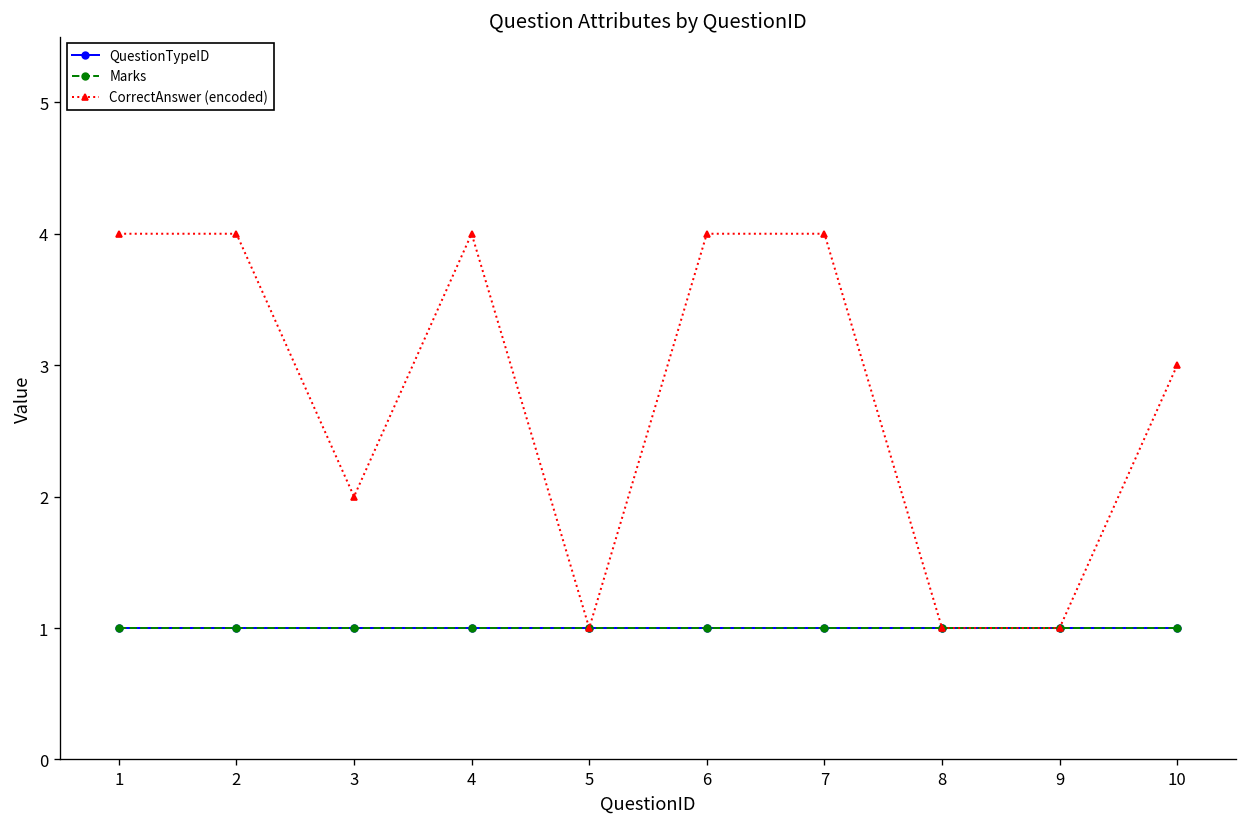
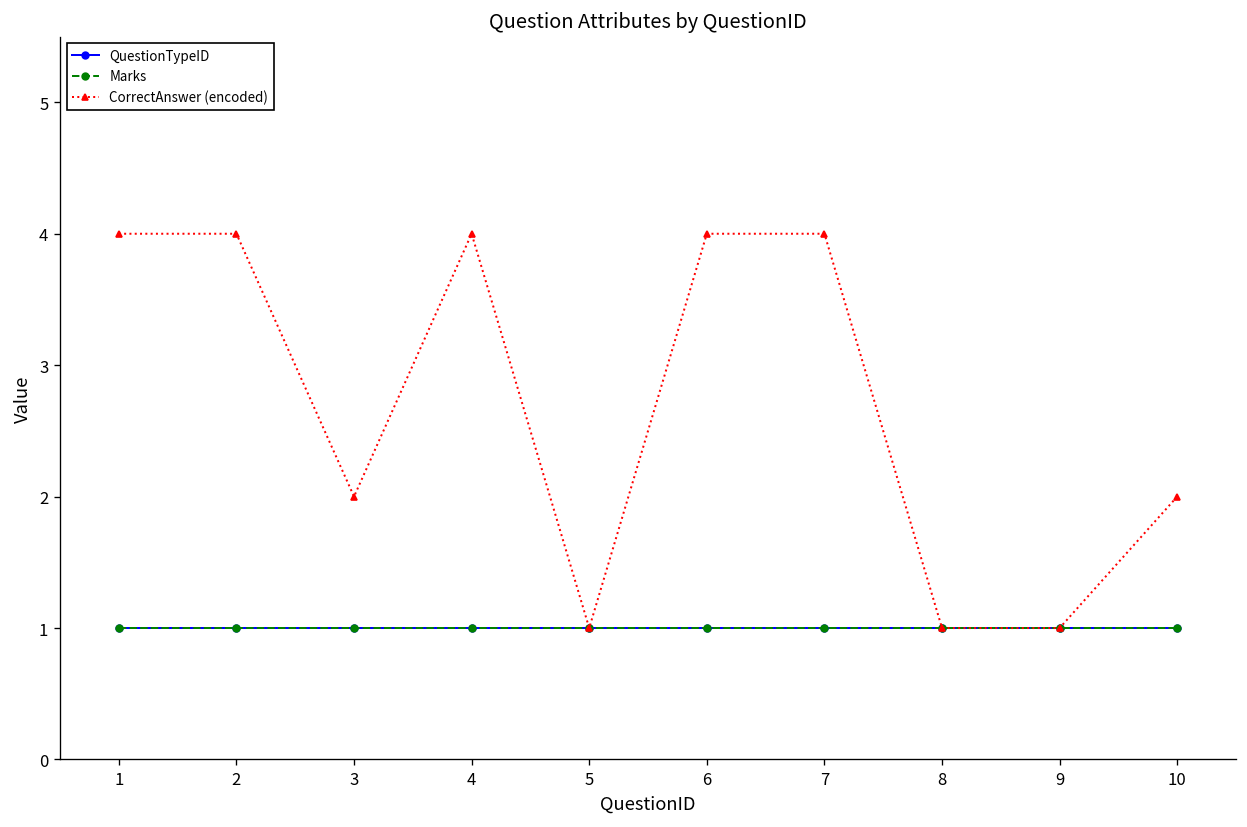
  {
    "Marks": {
      "1": 1,
      "2": 1,
      "3": 1,
      "4": 1,
      "6": 1,
      "7": 1,
      "10": 1
    },
    "CorrectAnswer (encoded)": {
      "1": 4,
      "2": 4,
      "3": 2,
      "4": 4,
      "6": 4,
      "7": 4,
-     "10": 3
+     "10": 2
    }
  }
